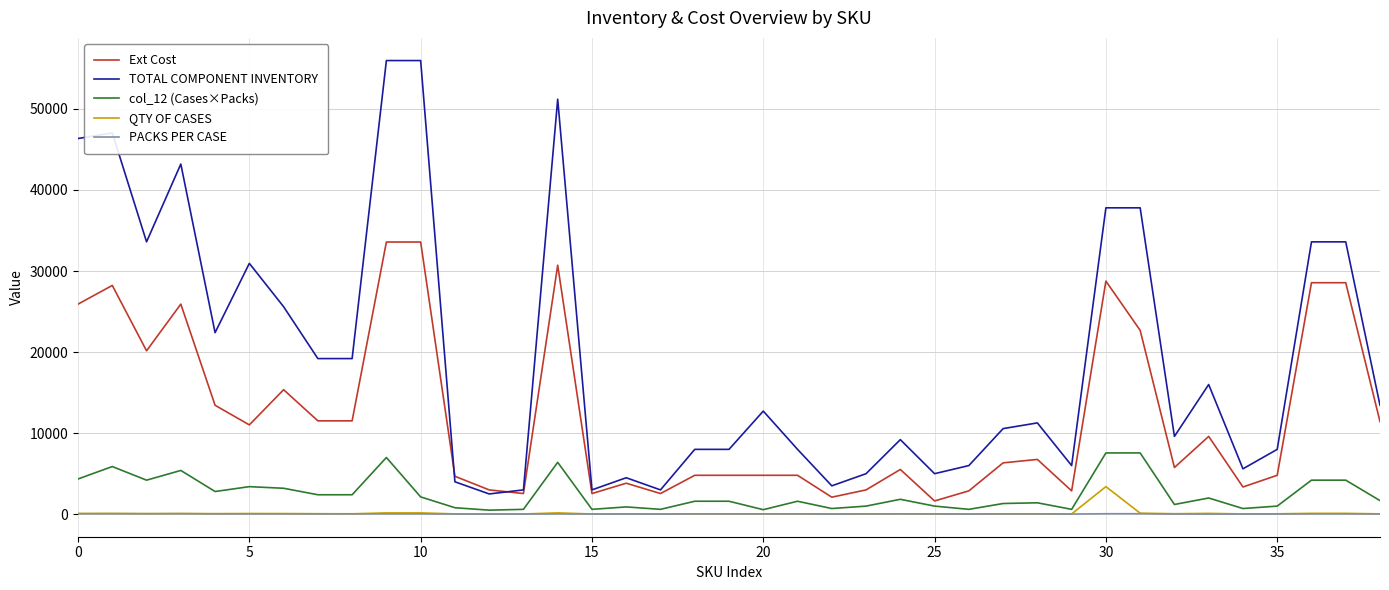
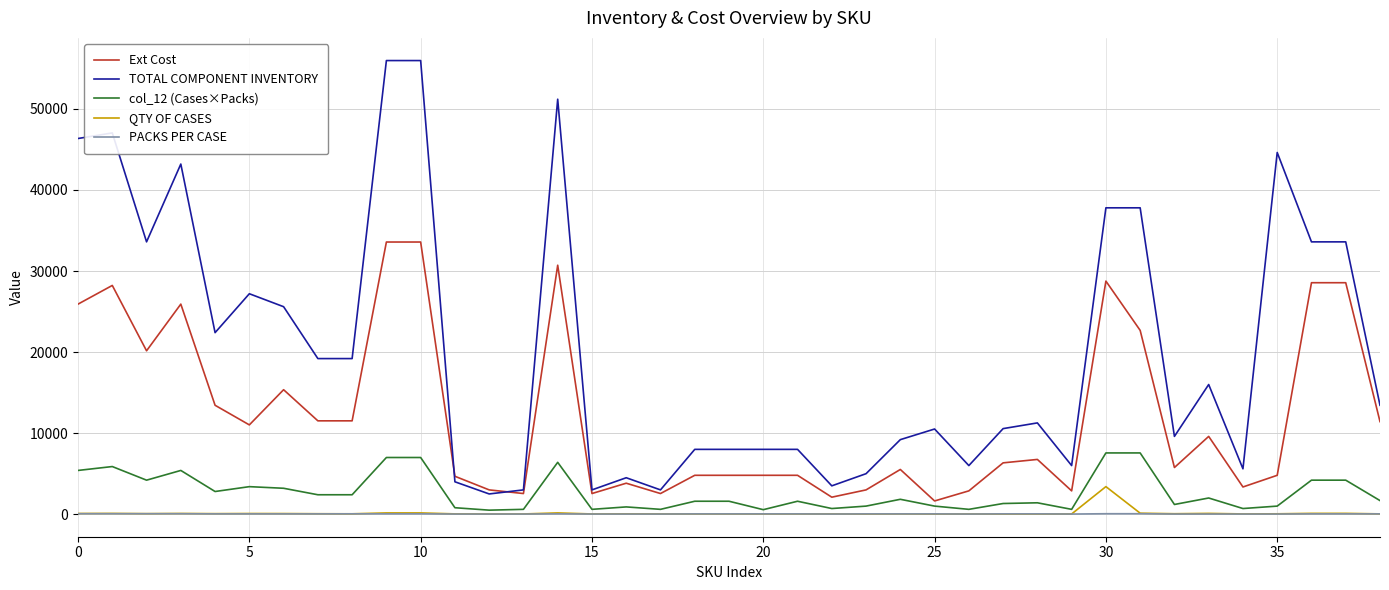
  {
    "Ext Cost": {
      "0": 26000,
      "5": 11000,
      "10": 34000,
      "15": 3000,
      "20": 5000,
      "25": 2000,
      "30": 29000,
      "35": 5000
    },
    "TOTAL COMPONENT INVENTORY": {
      "0": 46000,
-     "5": 31000,
+     "5": 27000,
      "10": 56000,
      "15": 3000,
-     "20": 13000,
-     "25": 5000,
+     "20": 8000,
+     "25": 11000,
      "30": 38000,
-     "35": 8000
+     "35": 45000
    },
    "col_12 (Cases×Packs)": {
-     "0": 4000,
+     "0": 5000,
      "5": 3000,
-     "10": 2000,
+     "10": 7000,
      "15": 1000,
      "20": 1000,
      "25": 1000,
      "30": 8000,
      "35": 1000
    },
    "QTY OF CASES": {
      "30": 3000
    },
    "PACKS PER CASE": {
      "30": 0
    }
  }
